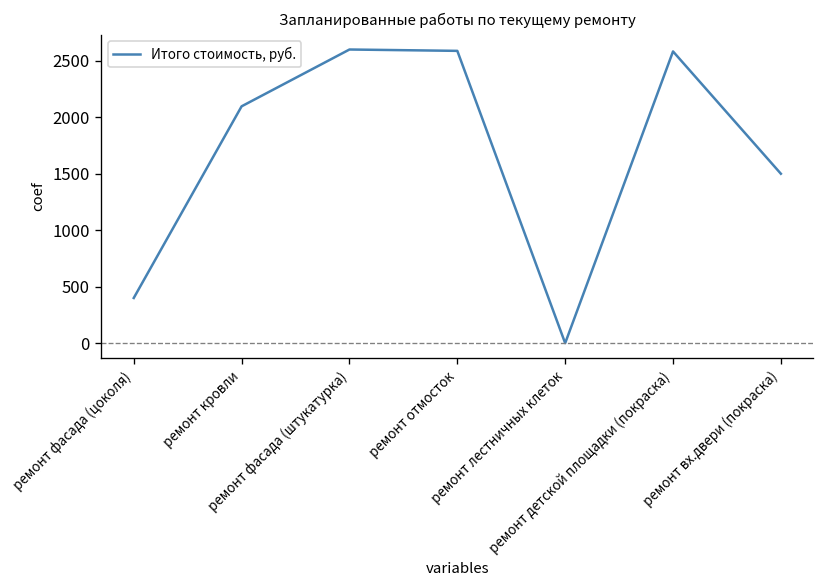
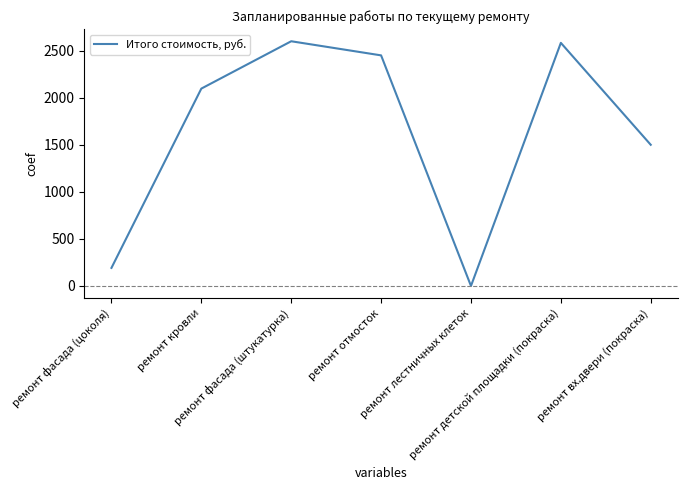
  {
-   "ремонт фасада (цоколя)": 400,
+   "ремонт фасада (цоколя)": 200,
    "ремонт кровли": 2100,
    "ремонт фасада (штукатурка)": 2600,
-   "ремонт отмосток": 2600,
+   "ремонт отмосток": 2500,
    "ремонт лестничных клеток": 0,
    "ремонт детской площадки (покраска)": 2600,
    "ремонт вх.двери (покраска)": 1500
  }
